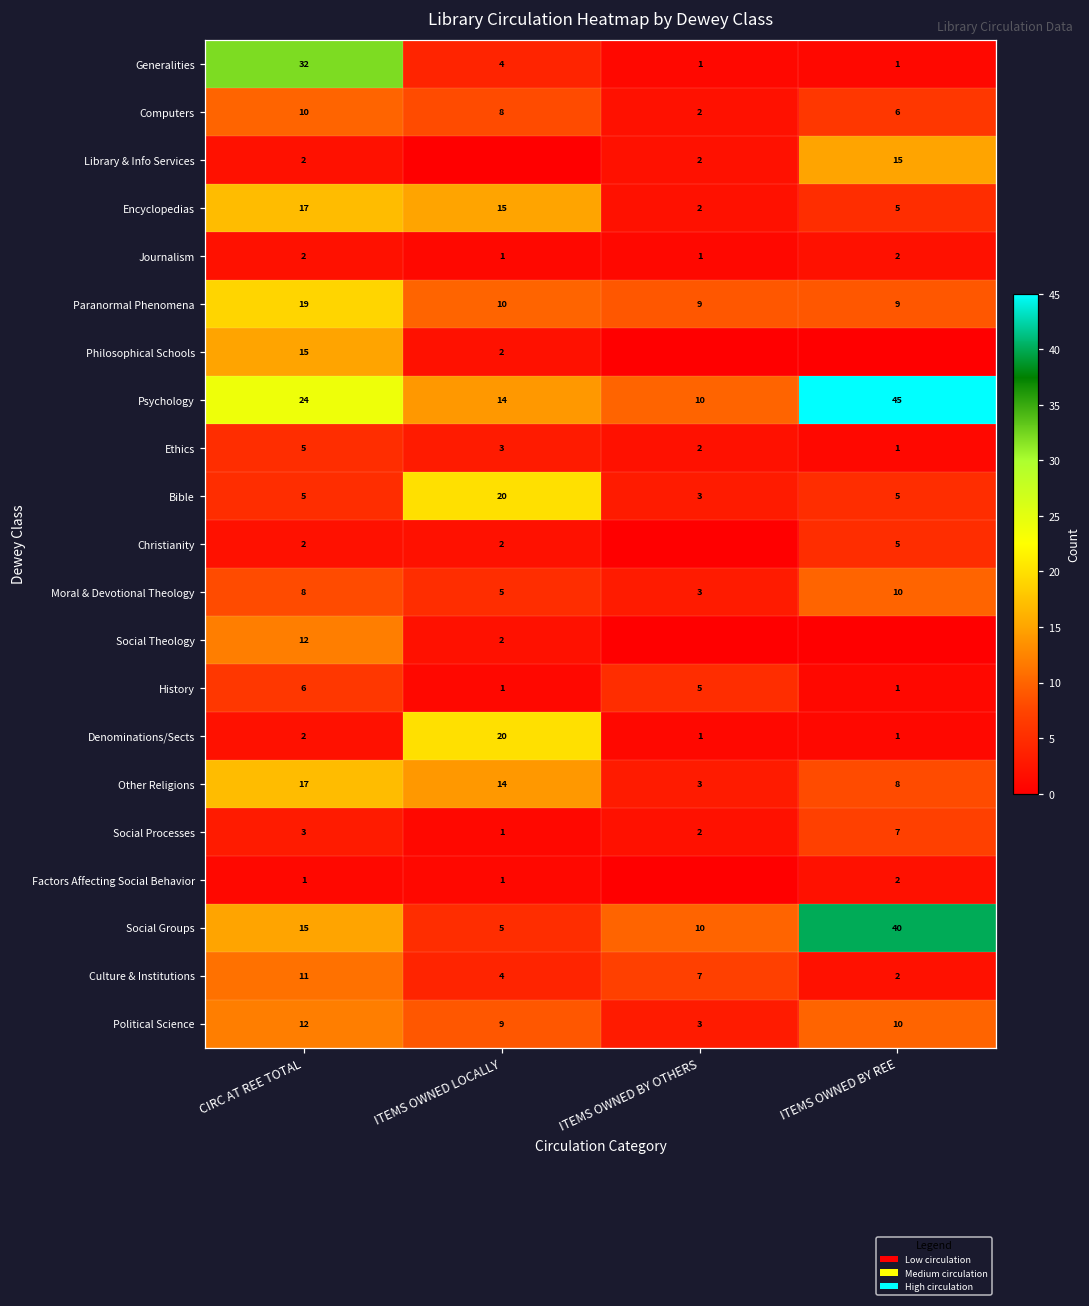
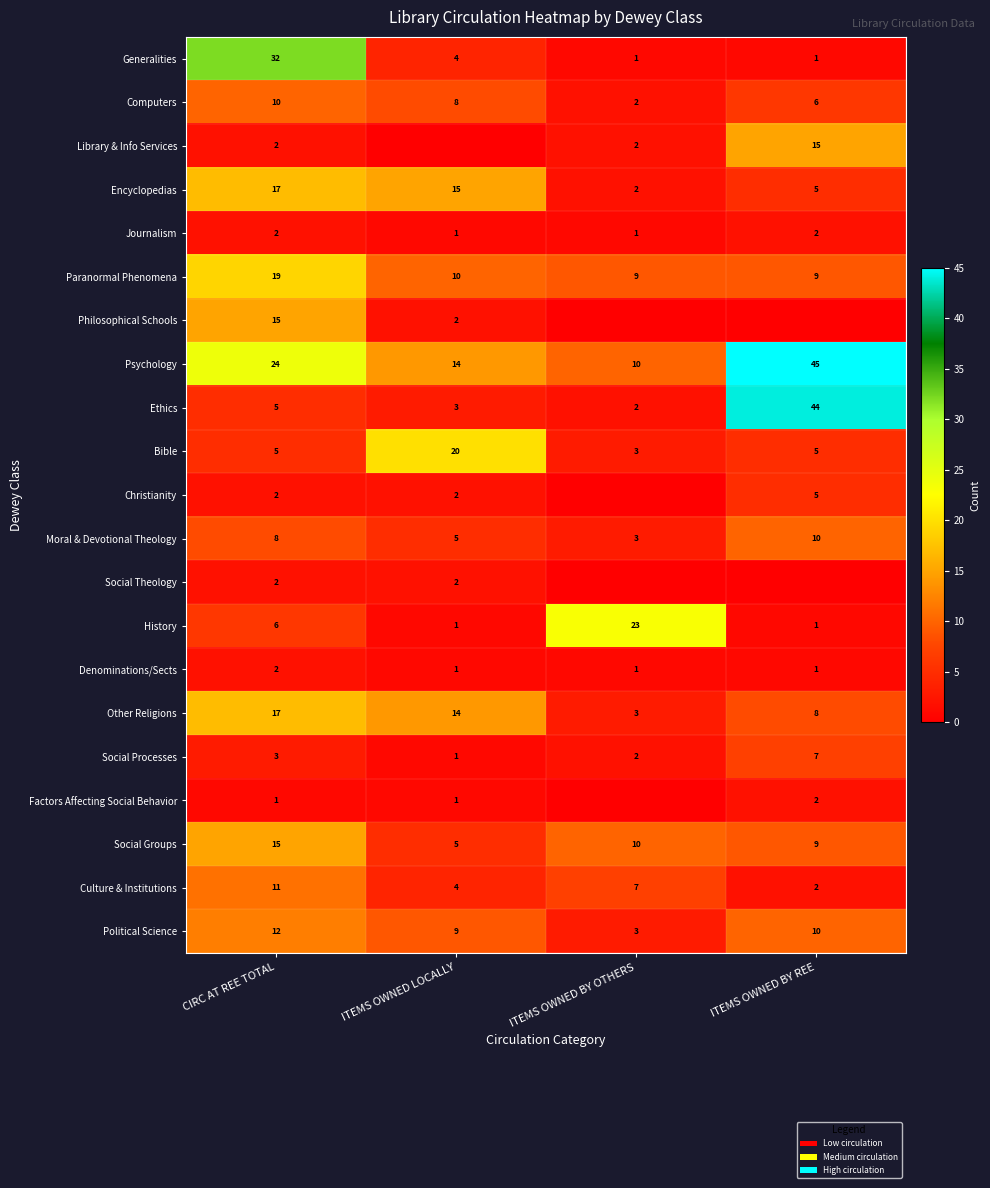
  {
    "Generalities": {
      "CIRC AT REE TOTAL": 32,
      "ITEMS OWNED LOCALLY": 4,
      "ITEMS OWNED BY OTHERS": 1,
      "ITEMS OWNED BY REE": 1
    },
    "Computers": {
      "CIRC AT REE TOTAL": 10,
      "ITEMS OWNED LOCALLY": 8,
      "ITEMS OWNED BY OTHERS": 2,
      "ITEMS OWNED BY REE": 6
    },
    "Library & Info Services": {
      "CIRC AT REE TOTAL": 2,
      "ITEMS OWNED BY OTHERS": 2,
      "ITEMS OWNED BY REE": 15
    },
    "Encyclopedias": {
      "CIRC AT REE TOTAL": 17,
      "ITEMS OWNED LOCALLY": 15,
      "ITEMS OWNED BY OTHERS": 2,
      "ITEMS OWNED BY REE": 5
    },
    "Journalism": {
      "CIRC AT REE TOTAL": 2,
      "ITEMS OWNED LOCALLY": 1,
      "ITEMS OWNED BY OTHERS": 1,
      "ITEMS OWNED BY REE": 2
    },
    "Paranormal Phenomena": {
      "CIRC AT REE TOTAL": 19,
      "ITEMS OWNED LOCALLY": 10,
      "ITEMS OWNED BY OTHERS": 9,
      "ITEMS OWNED BY REE": 9
    },
    "Philosophical Schools": {
      "CIRC AT REE TOTAL": 15,
      "ITEMS OWNED LOCALLY": 2
    },
    "Psychology": {
      "CIRC AT REE TOTAL": 24,
      "ITEMS OWNED LOCALLY": 14,
      "ITEMS OWNED BY OTHERS": 10,
      "ITEMS OWNED BY REE": 45
    },
    "Ethics": {
      "CIRC AT REE TOTAL": 5,
      "ITEMS OWNED LOCALLY": 3,
      "ITEMS OWNED BY OTHERS": 2,
-     "ITEMS OWNED BY REE": 1
+     "ITEMS OWNED BY REE": 44
    },
    "Bible": {
      "CIRC AT REE TOTAL": 5,
      "ITEMS OWNED LOCALLY": 20,
      "ITEMS OWNED BY OTHERS": 3,
      "ITEMS OWNED BY REE": 5
    },
    "Christianity": {
      "CIRC AT REE TOTAL": 2,
      "ITEMS OWNED LOCALLY": 2,
      "ITEMS OWNED BY REE": 5
    },
    "Moral & Devotional Theology": {
      "CIRC AT REE TOTAL": 8,
      "ITEMS OWNED LOCALLY": 5,
      "ITEMS OWNED BY OTHERS": 3,
      "ITEMS OWNED BY REE": 10
    },
    "Social Theology": {
-     "CIRC AT REE TOTAL": 12,
+     "CIRC AT REE TOTAL": 2,
      "ITEMS OWNED LOCALLY": 2
    },
    "History": {
      "CIRC AT REE TOTAL": 6,
      "ITEMS OWNED LOCALLY": 1,
-     "ITEMS OWNED BY OTHERS": 5,
+     "ITEMS OWNED BY OTHERS": 23,
      "ITEMS OWNED BY REE": 1
    },
    "Denominations/Sects": {
      "CIRC AT REE TOTAL": 2,
-     "ITEMS OWNED LOCALLY": 20,
+     "ITEMS OWNED LOCALLY": 1,
      "ITEMS OWNED BY OTHERS": 1,
      "ITEMS OWNED BY REE": 1
    },
    "Other Religions": {
      "CIRC AT REE TOTAL": 17,
      "ITEMS OWNED LOCALLY": 14,
      "ITEMS OWNED BY OTHERS": 3,
      "ITEMS OWNED BY REE": 8
    },
    "Social Processes": {
      "CIRC AT REE TOTAL": 3,
      "ITEMS OWNED LOCALLY": 1,
      "ITEMS OWNED BY OTHERS": 2,
      "ITEMS OWNED BY REE": 7
    },
    "Factors Affecting Social Behavior": {
      "CIRC AT REE TOTAL": 1,
      "ITEMS OWNED LOCALLY": 1,
      "ITEMS OWNED BY REE": 2
    },
    "Social Groups": {
      "CIRC AT REE TOTAL": 15,
      "ITEMS OWNED LOCALLY": 5,
      "ITEMS OWNED BY OTHERS": 10,
-     "ITEMS OWNED BY REE": 40
+     "ITEMS OWNED BY REE": 9
    },
    "Culture & Institutions": {
      "CIRC AT REE TOTAL": 11,
      "ITEMS OWNED LOCALLY": 4,
      "ITEMS OWNED BY OTHERS": 7,
      "ITEMS OWNED BY REE": 2
    },
    "Political Science": {
      "CIRC AT REE TOTAL": 12,
      "ITEMS OWNED LOCALLY": 9,
      "ITEMS OWNED BY OTHERS": 3,
      "ITEMS OWNED BY REE": 10
    }
  }
